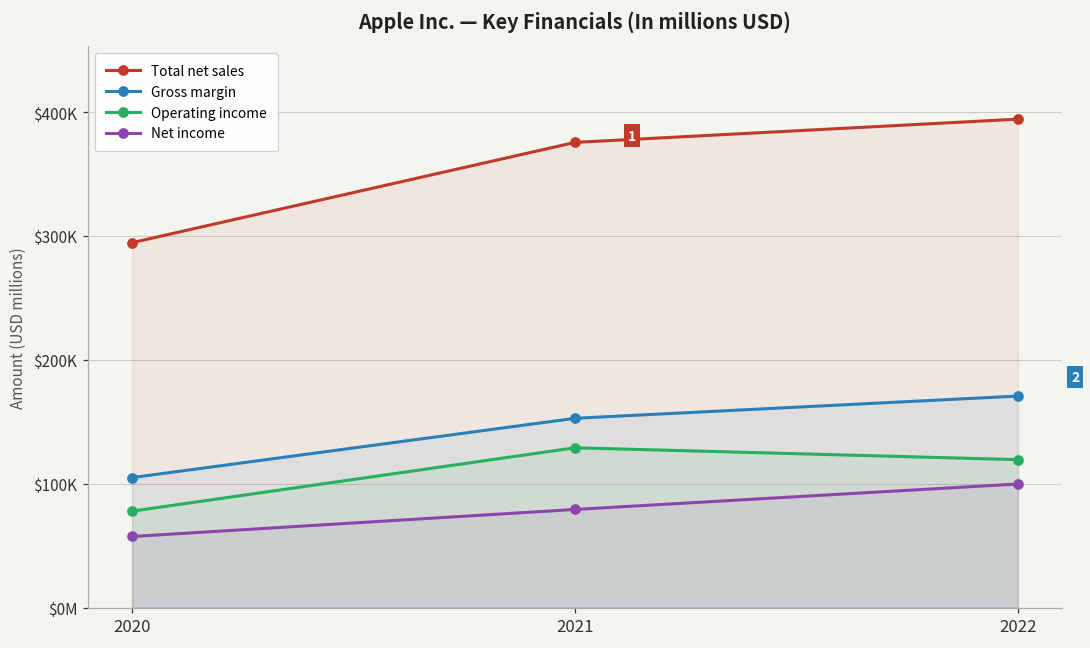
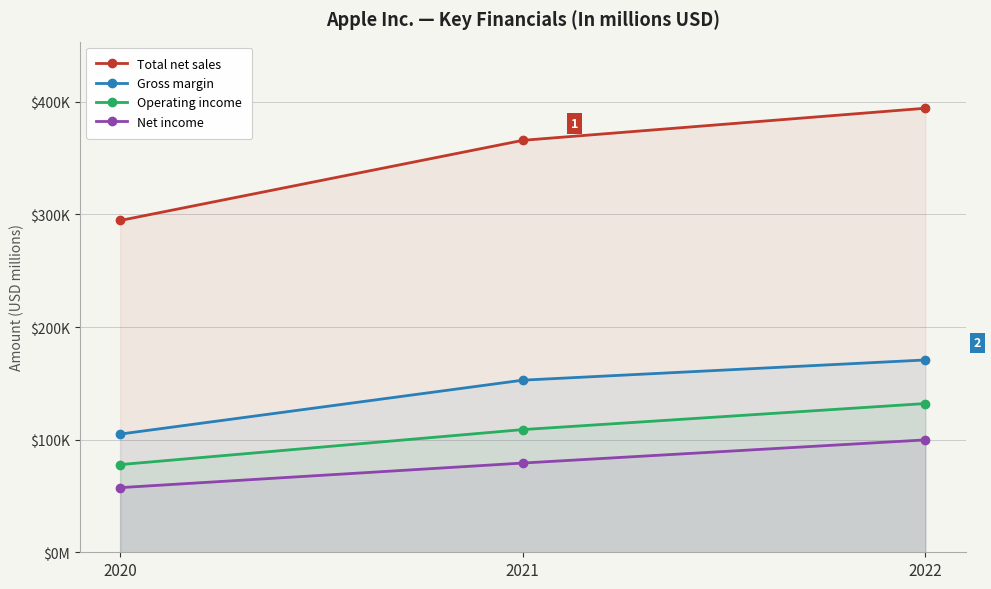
  {
    "Total net sales": {
      "2020": "$295000",
-     "2021": "$376000",
+     "2021": "$366000",
      "2022": "$394000"
    },
    "Gross margin": {
      "2020": "$105000",
      "2021": "$153000",
      "2022": "$171000"
    },
    "Operating income": {
      "2020": "$78000",
-     "2021": "$129000",
-     "2022": "$119000"
+     "2021": "$109000",
+     "2022": "$132000"
    },
    "Net income": {
      "2020": "$57000",
      "2021": "$79000",
      "2022": "$100000"
    }
  }
